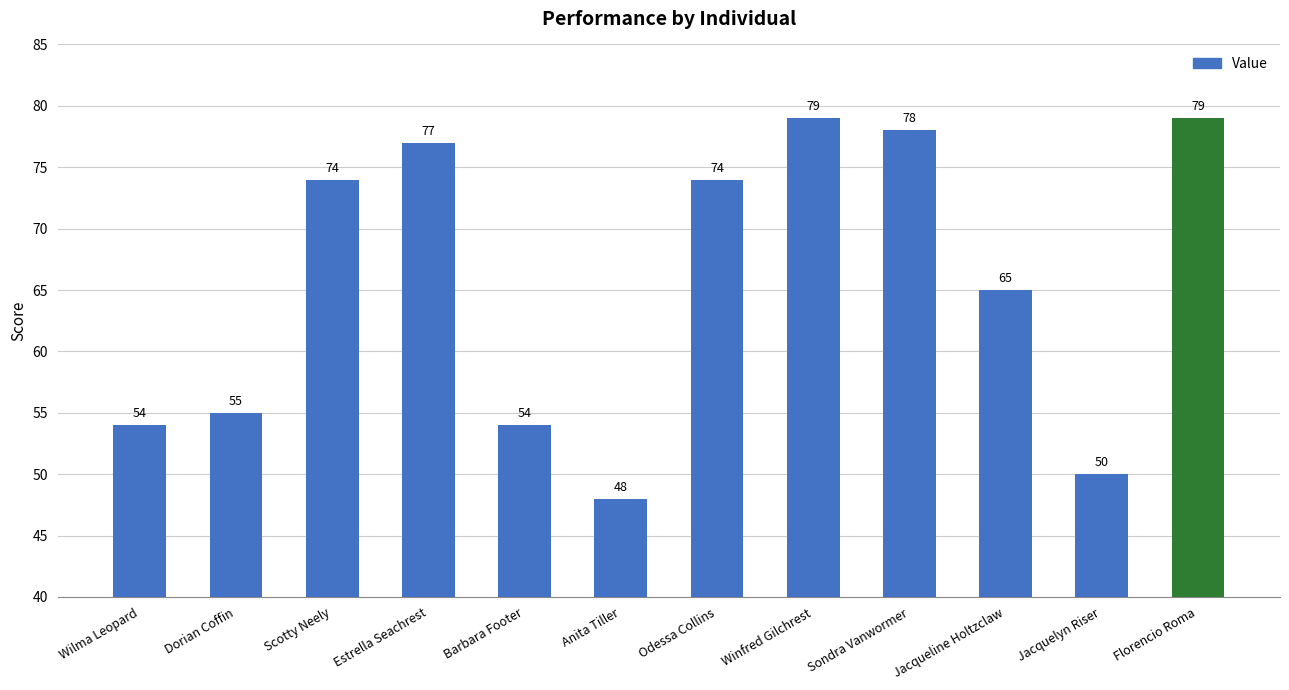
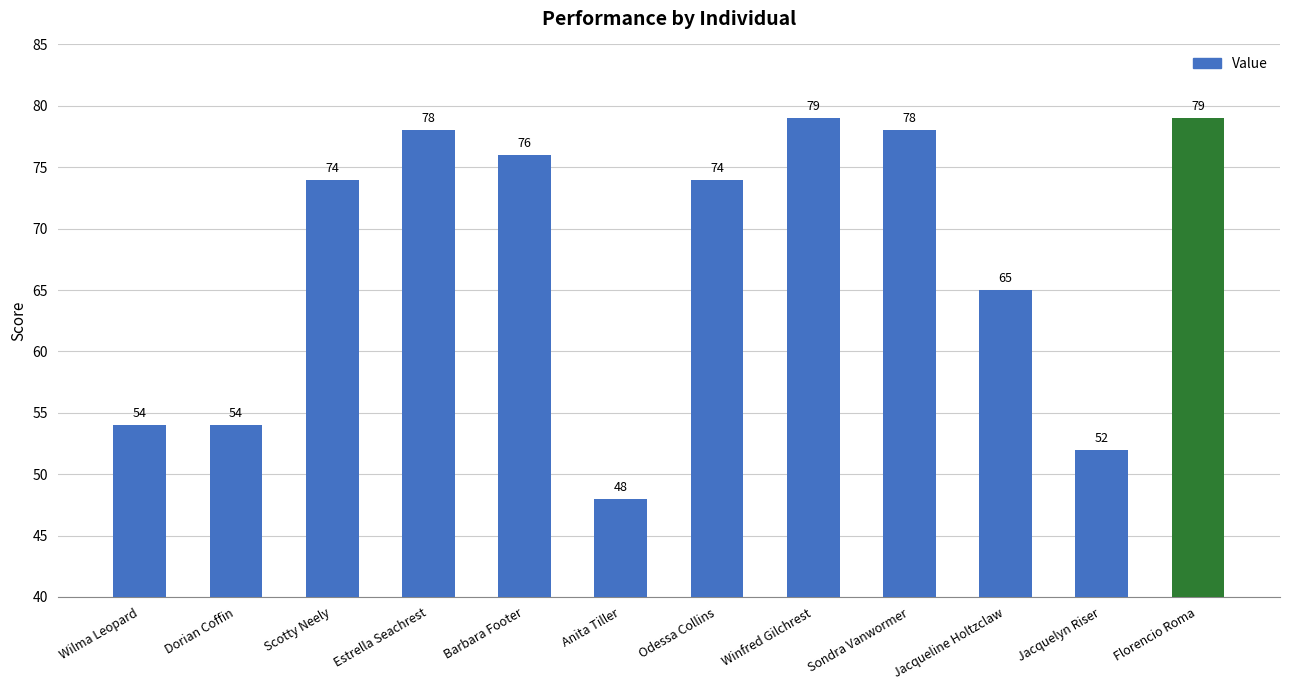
  {
    "Wilma Leopard": 54,
-   "Dorian Coffin": 55,
+   "Dorian Coffin": 54,
    "Scotty Neely": 74,
-   "Estrella Seachrest": 77,
-   "Barbara Footer": 54,
+   "Estrella Seachrest": 78,
+   "Barbara Footer": 76,
    "Anita Tiller": 48,
    "Odessa Collins": 74,
    "Winfred Gilchrest": 79,
    "Sondra Vanwormer": 78,
    "Jacqueline Holtzclaw": 65,
-   "Jacquelyn Riser": 50,
+   "Jacquelyn Riser": 52,
    "Florencio Roma": 79
  }
